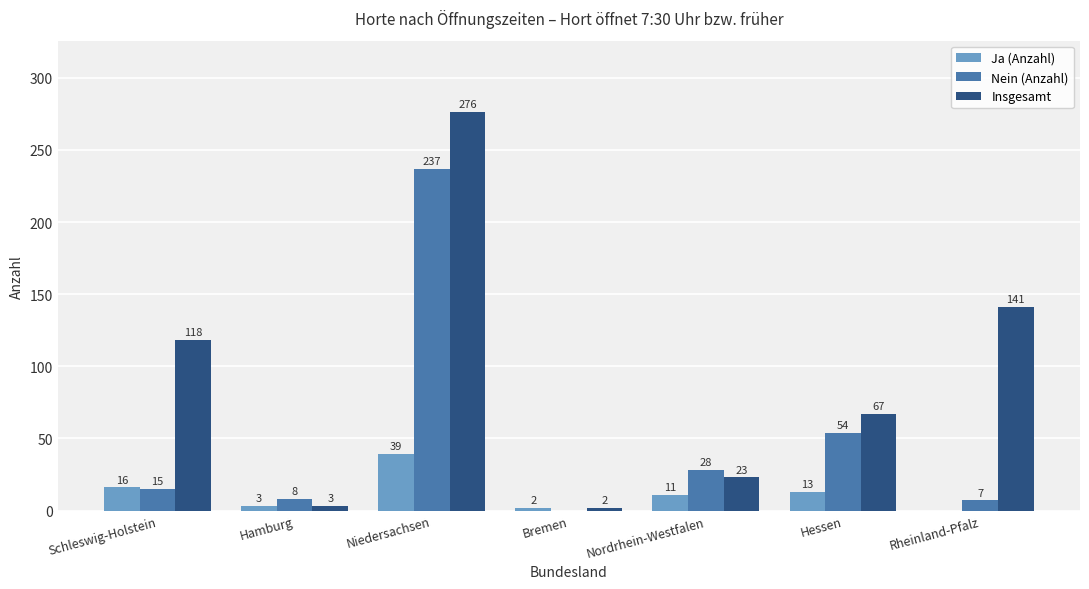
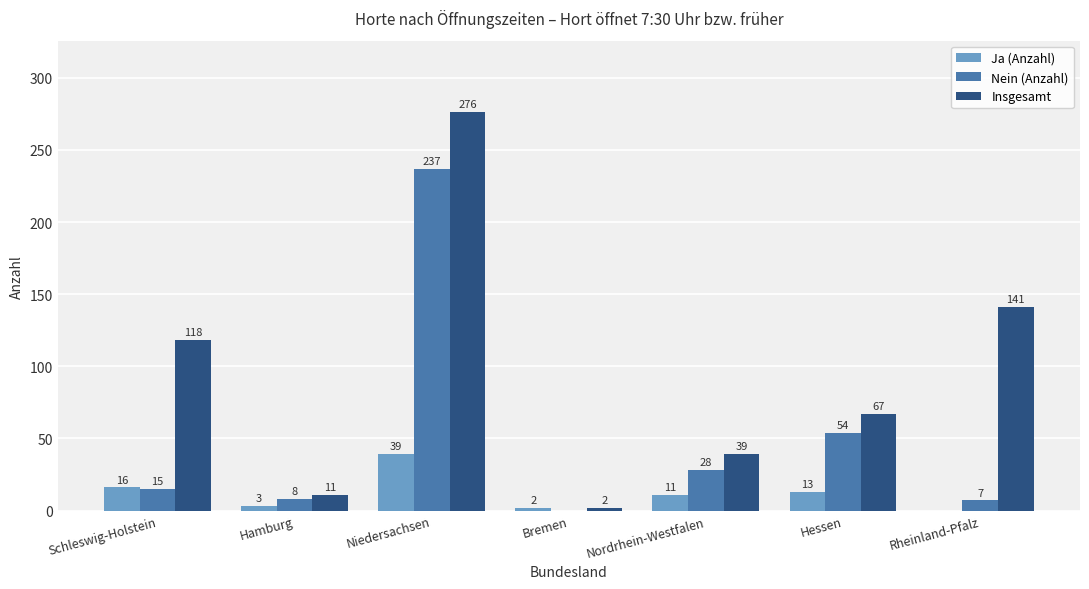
  {
    "Insgesamt": {
      "Schleswig-Holstein": 118,
-     "Hamburg": 3,
+     "Hamburg": 11,
      "Niedersachsen": 276,
      "Bremen": 2,
-     "Nordrhein-Westfalen": 23,
+     "Nordrhein-Westfalen": 39,
      "Hessen": 67,
      "Rheinland-Pfalz": 141
    }
  }
